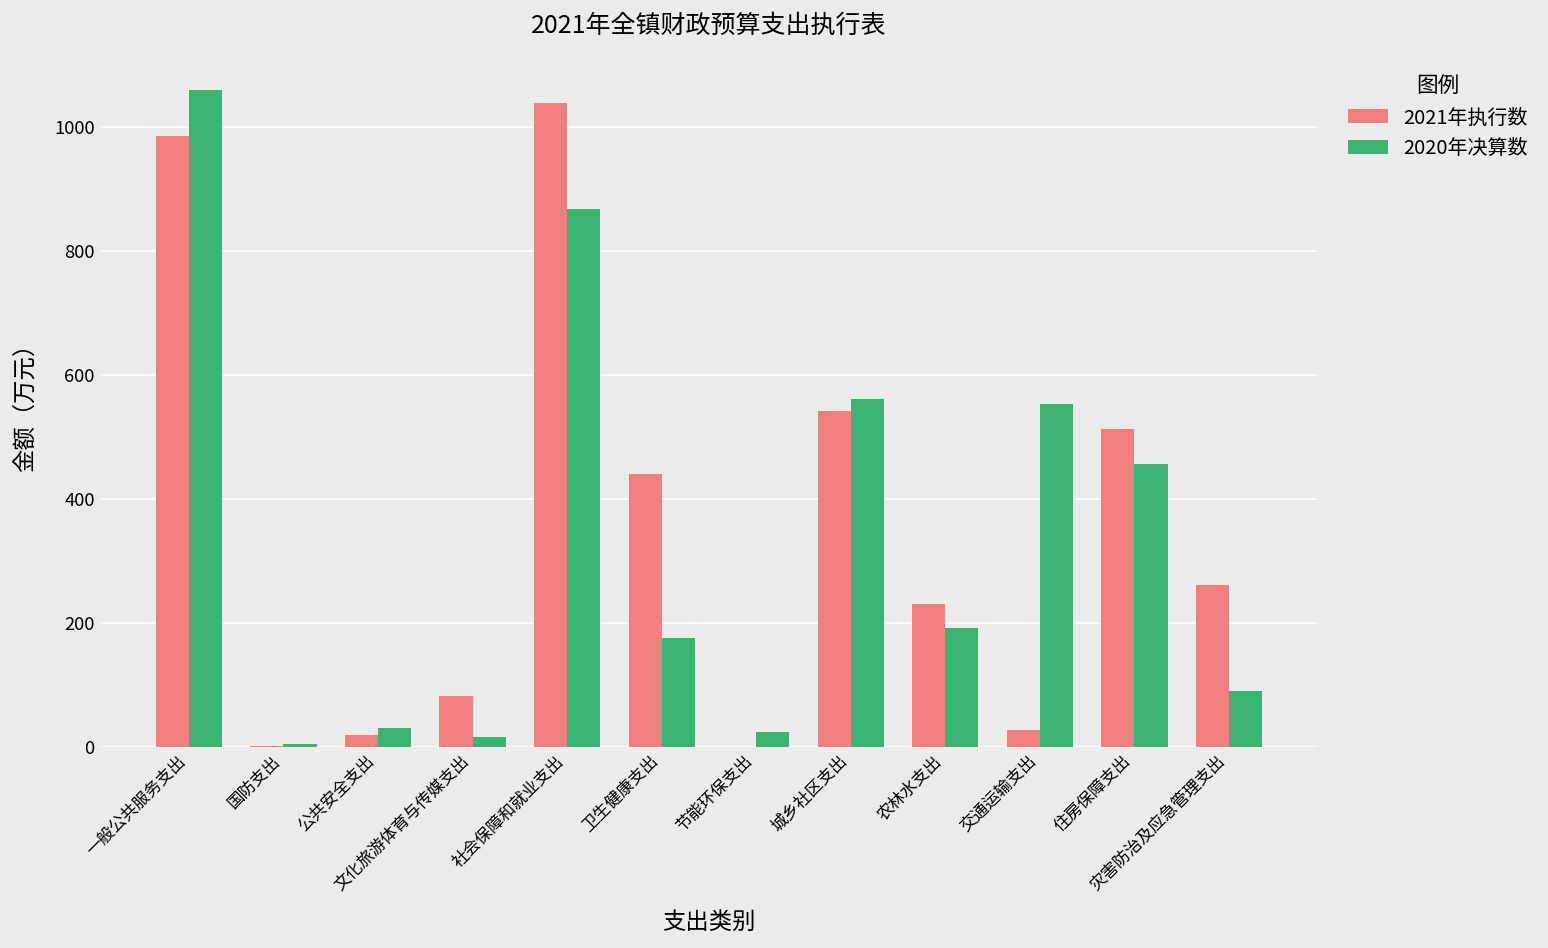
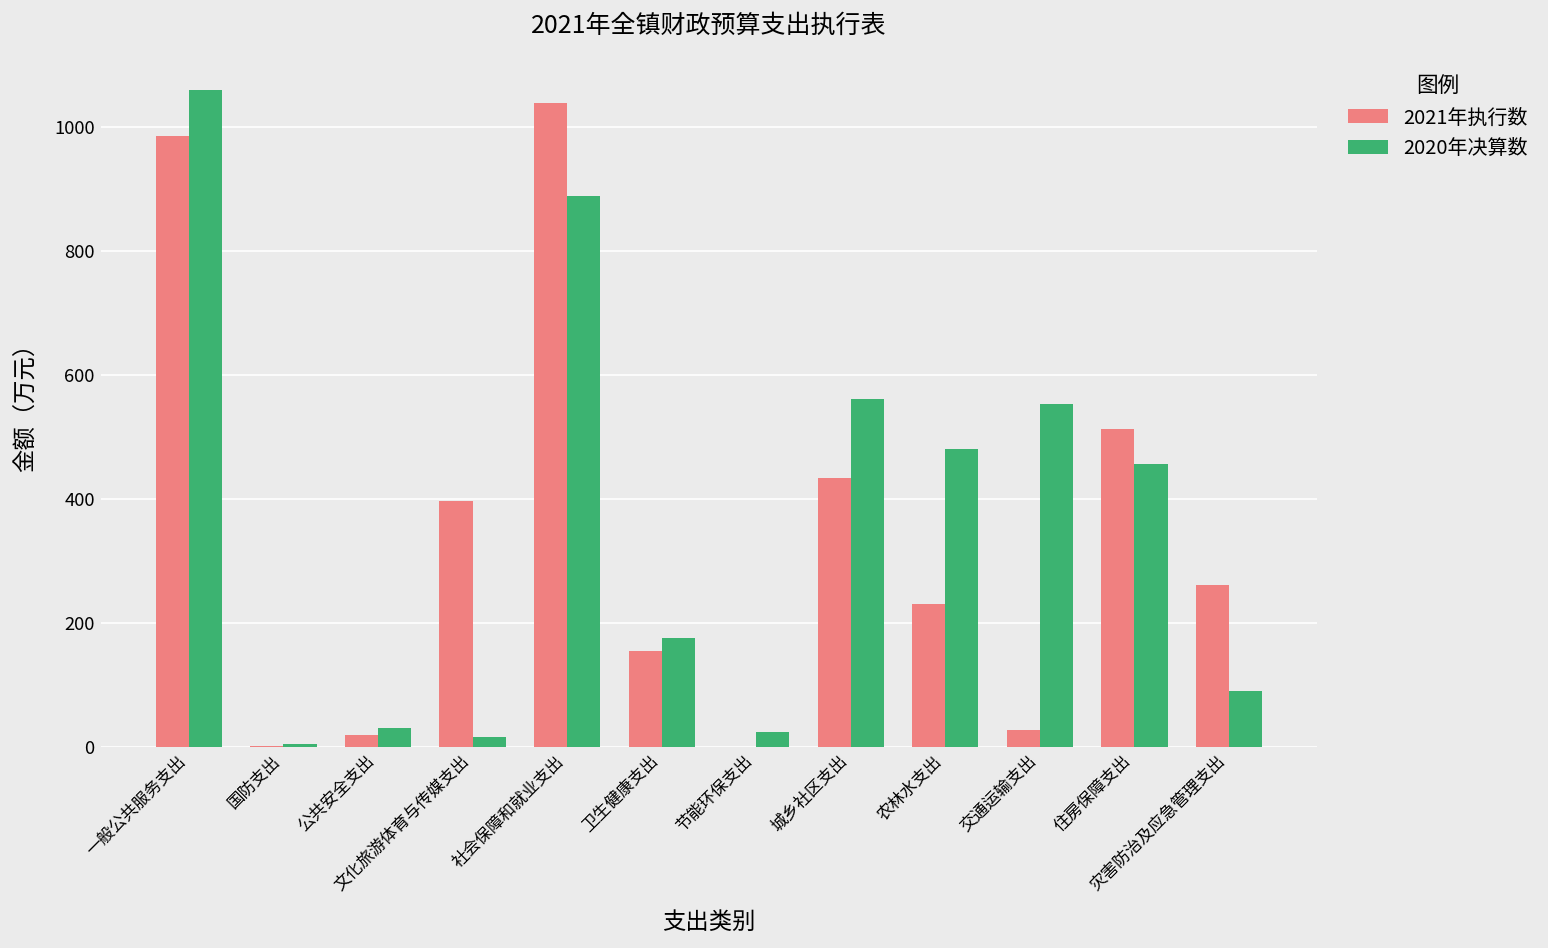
  {
    "2021年执行数": {
      "一般公共服务支出": 990,
      "公共安全支出": 20,
-     "文化旅游体育与传媒支出": 80,
+     "文化旅游体育与传媒支出": 400,
      "社会保障和就业支出": 1040,
-     "卫生健康支出": 440,
-     "城乡社区支出": 540,
+     "卫生健康支出": 150,
+     "城乡社区支出": 430,
      "农林水支出": 230,
      "交通运输支出": 30,
      "住房保障支出": 510,
      "灾害防治及应急管理支出": 260
    },
    "2020年决算数": {
      "一般公共服务支出": 1060,
      "国防支出": 10,
      "公共安全支出": 30,
      "文化旅游体育与传媒支出": 20,
-     "社会保障和就业支出": 870,
+     "社会保障和就业支出": 890,
      "卫生健康支出": 180,
      "节能环保支出": 20,
      "城乡社区支出": 560,
-     "农林水支出": 190,
+     "农林水支出": 480,
      "交通运输支出": 550,
      "住房保障支出": 460,
      "灾害防治及应急管理支出": 90
    }
  }
